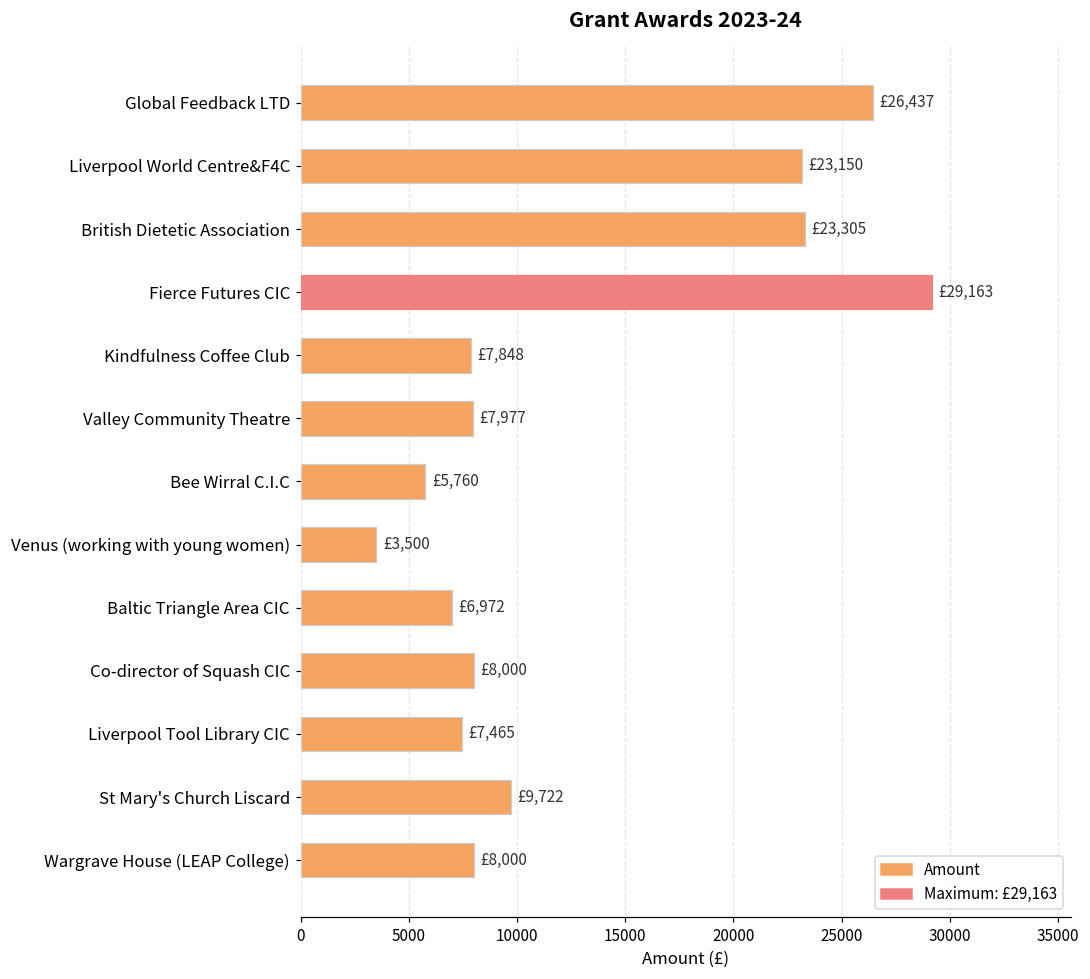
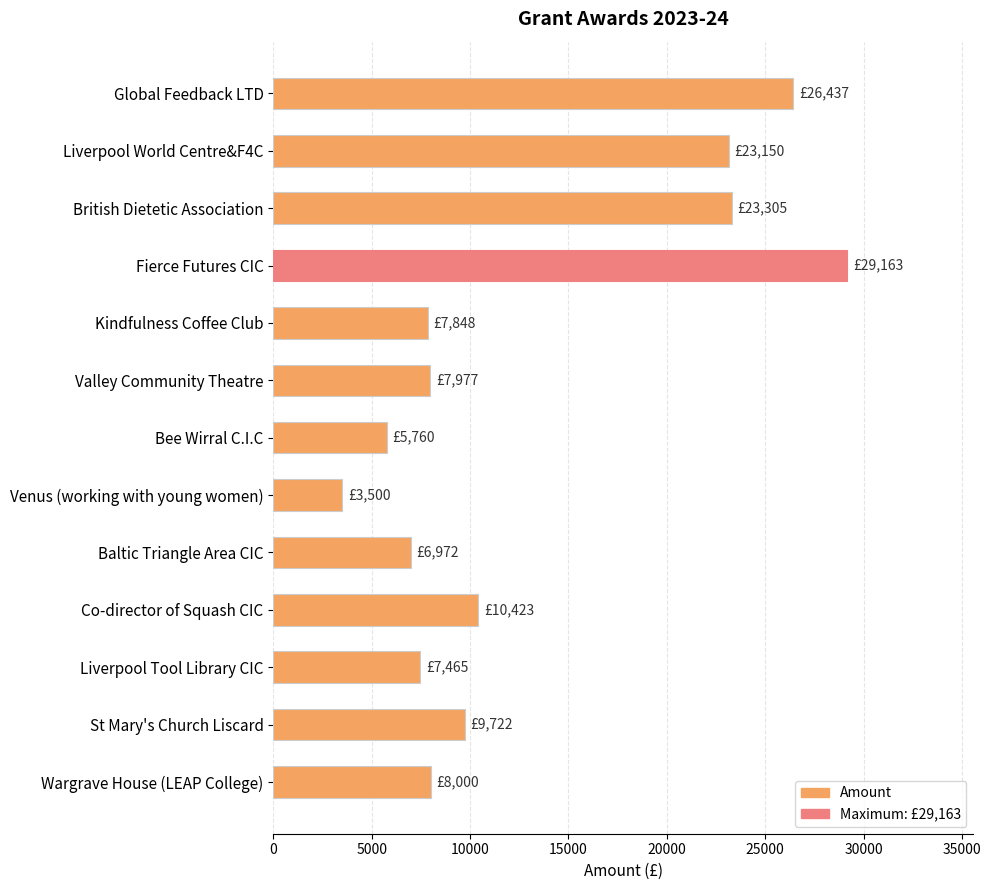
  {
    "Global Feedback LTD": "£26,437",
    "Liverpool World Centre&F4C": "£23,150",
    "British Dietetic Association": "£23,305",
    "Fierce Futures CIC": "£29,163",
    "Kindfulness Coffee Club": "£7,848",
    "Valley Community Theatre": "£7,977",
    "Bee Wirral C.I.C": "£5,760",
    "Venus (working with young women)": "£3,500",
    "Baltic Triangle Area CIC": "£6,972",
-   "Co-director of Squash CIC": "£8,000",
+   "Co-director of Squash CIC": "£10,423",
    "Liverpool Tool Library CIC": "£7,465",
    "St Mary's Church Liscard": "£9,722",
    "Wargrave House (LEAP College)": "£8,000"
  }
